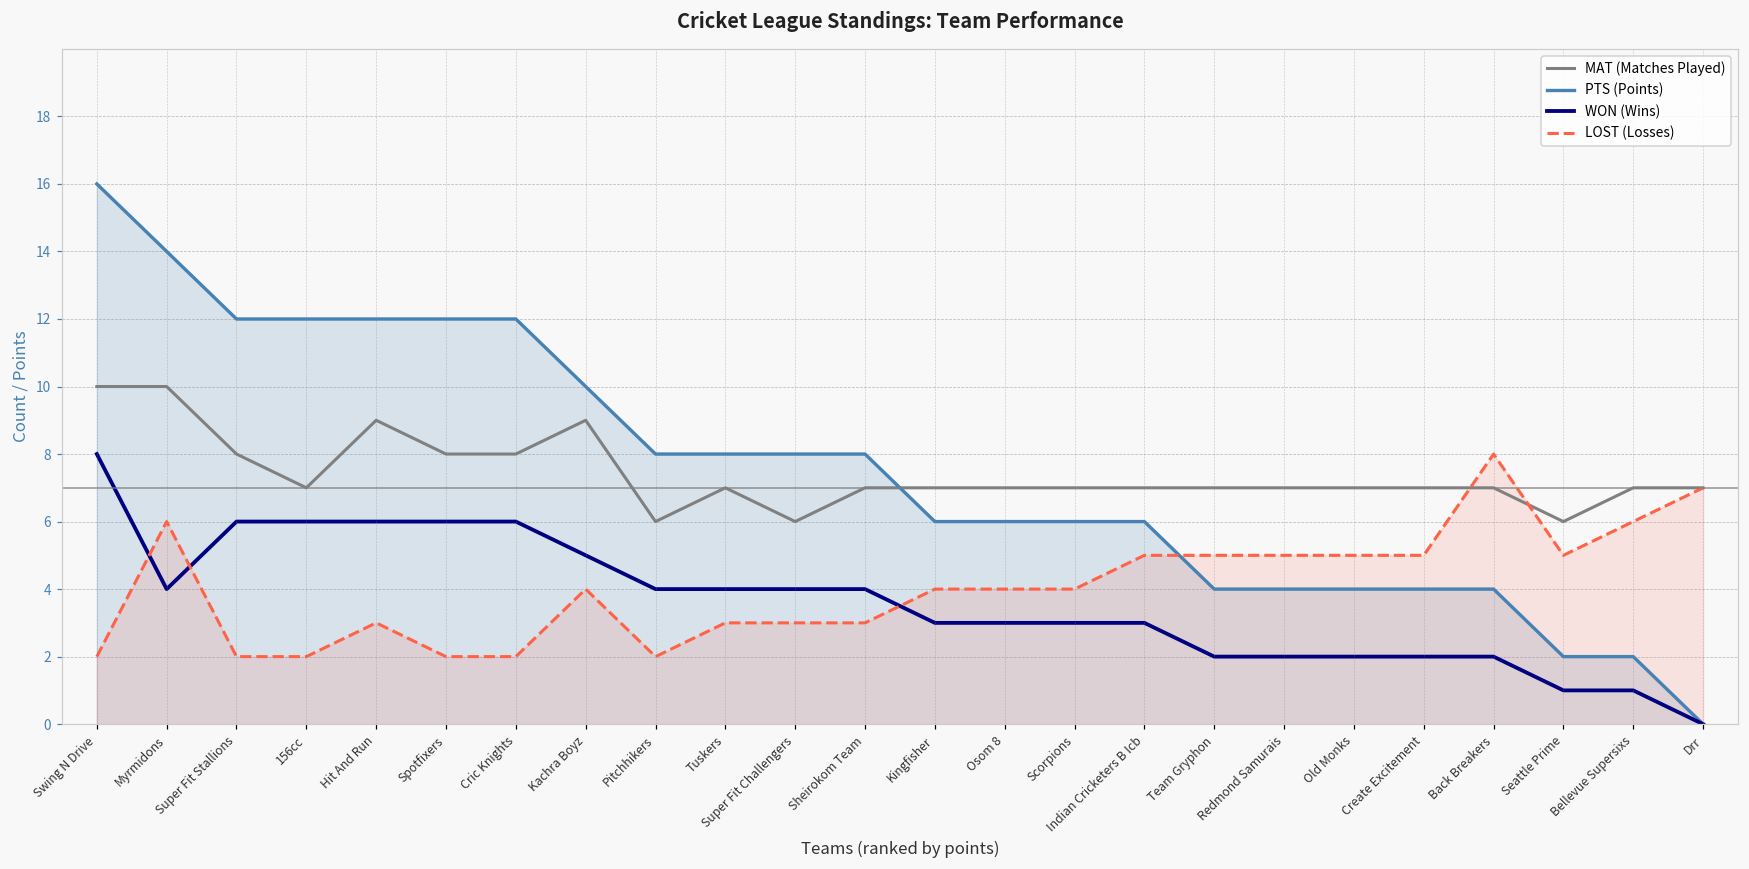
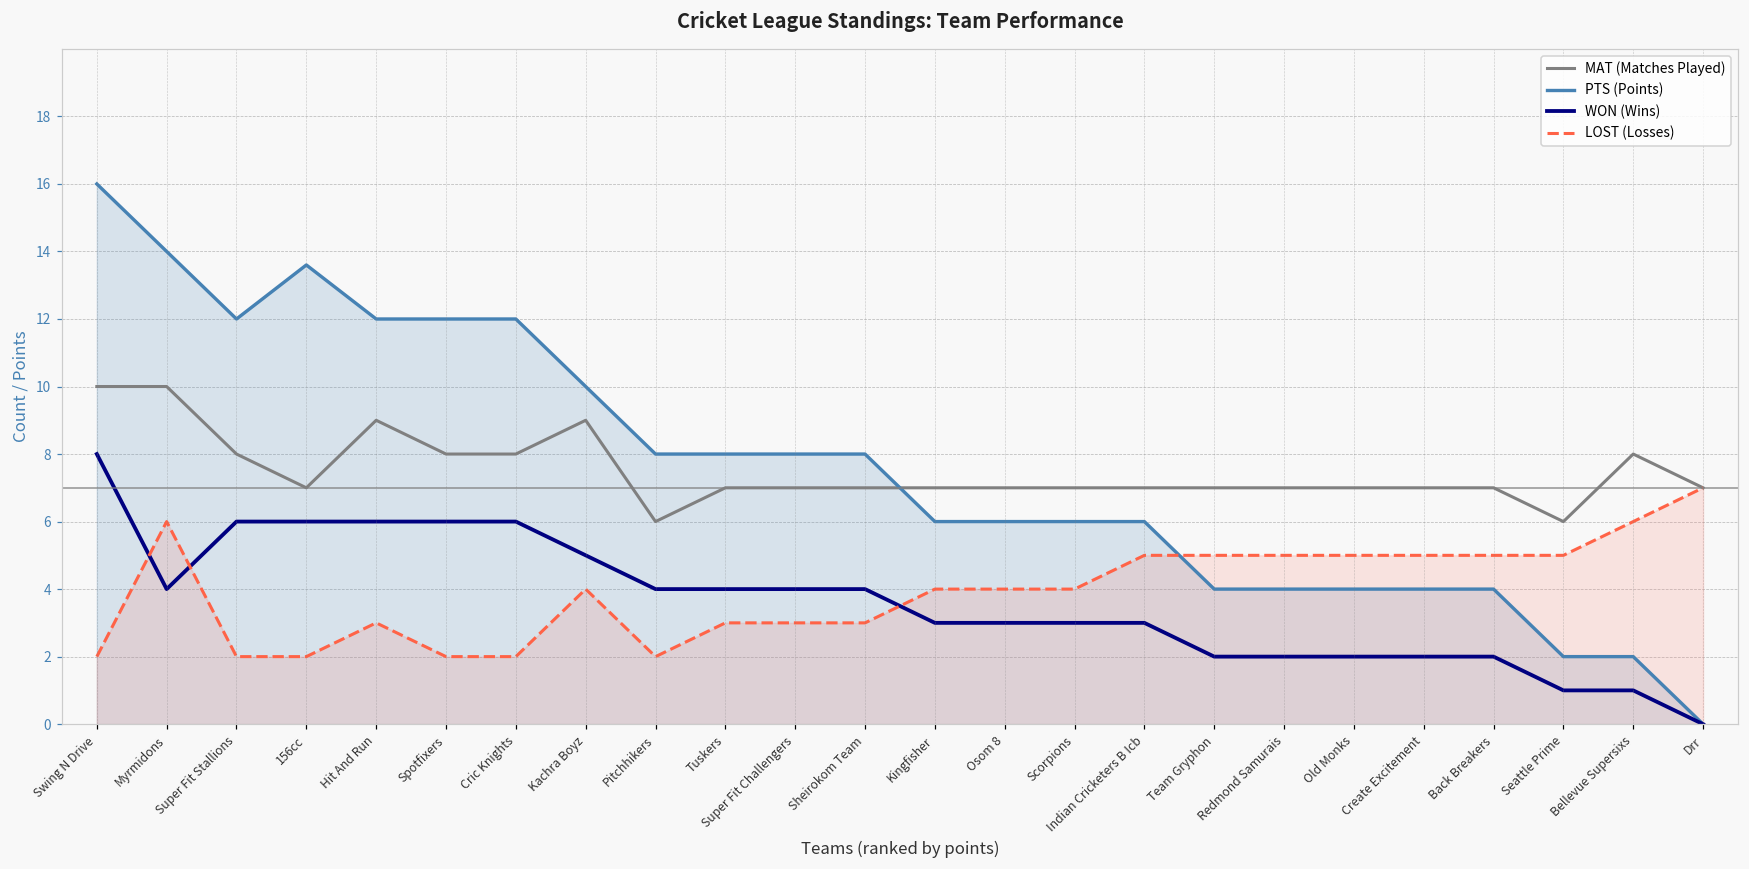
  {
    "MAT (Matches Played)": {
      "Swing N Drive": 10,
      "Myrmidons": 10,
      "Super Fit Stallions": 8,
      "156cc": 7,
      "Hit And Run": 9,
      "Spotfixers": 8,
      "Cric Knights": 8,
      "Kachra Boyz": 9,
      "Pitchhikers": 6,
      "Tuskers": 7,
-     "Super Fit Challengers": 6,
+     "Super Fit Challengers": 7,
      "Sheirokom Team": 7,
      "Kingfisher": 7,
      "Osom 8": 7,
      "Scorpions": 7,
      "Indian Cricketers B Icb": 7,
      "Team Gryphon": 7,
      "Redmond Samurais": 7,
      "Old Monks": 7,
      "Create Excitement": 7,
      "Back Breakers": 7,
      "Seattle Prime": 6,
-     "Bellevue Supersixs": 7
+     "Bellevue Supersixs": 8
    },
    "PTS (Points)": {
      "Swing N Drive": 16.0,
      "Myrmidons": 14.0,
      "Super Fit Stallions": 12.0,
-     "156cc": 12.0,
+     "156cc": 13.6,
      "Hit And Run": 12.0,
      "Spotfixers": 12.0,
      "Cric Knights": 12.0,
      "Kachra Boyz": 10.0,
      "Pitchhikers": 8.0,
      "Tuskers": 8.0,
      "Super Fit Challengers": 8.0,
      "Sheirokom Team": 8.0,
      "Kingfisher": 6.0,
      "Osom 8": 6.0,
      "Scorpions": 6.0,
      "Indian Cricketers B Icb": 6.0,
      "Team Gryphon": 4.0,
      "Redmond Samurais": 4.0,
      "Old Monks": 4.0,
      "Create Excitement": 4.0,
      "Back Breakers": 4.0,
      "Seattle Prime": 2.0,
      "Bellevue Supersixs": 2.0
    },
    "WON (Wins)": {
      "Swing N Drive": 8.0,
      "Myrmidons": 4.0,
      "Super Fit Stallions": 6.0,
      "156cc": 6.0,
      "Hit And Run": 6.0,
      "Spotfixers": 6.0,
      "Cric Knights": 6.0,
      "Kachra Boyz": 5.0,
      "Pitchhikers": 4.0,
      "Tuskers": 4.0,
      "Super Fit Challengers": 4.0,
      "Sheirokom Team": 4.0,
      "Kingfisher": 3.0,
      "Osom 8": 3.0,
      "Scorpions": 3.0,
      "Indian Cricketers B Icb": 3.0,
      "Team Gryphon": 2.0,
      "Redmond Samurais": 2.0,
      "Old Monks": 2.0,
      "Create Excitement": 2.0,
      "Back Breakers": 2.0,
      "Seattle Prime": 1.0,
      "Bellevue Supersixs": 1.0
    },
    "LOST (Losses)": {
      "Swing N Drive": 2,
      "Myrmidons": 6,
      "Super Fit Stallions": 2,
      "156cc": 2,
      "Hit And Run": 3,
      "Spotfixers": 2,
      "Cric Knights": 2,
      "Kachra Boyz": 4,
      "Pitchhikers": 2,
      "Tuskers": 3,
      "Super Fit Challengers": 3,
      "Sheirokom Team": 3,
      "Kingfisher": 4,
      "Osom 8": 4,
      "Scorpions": 4,
      "Indian Cricketers B Icb": 5,
      "Team Gryphon": 5,
      "Redmond Samurais": 5,
      "Old Monks": 5,
      "Create Excitement": 5,
-     "Back Breakers": 8,
+     "Back Breakers": 5,
      "Seattle Prime": 5,
      "Bellevue Supersixs": 6
    }
  }
